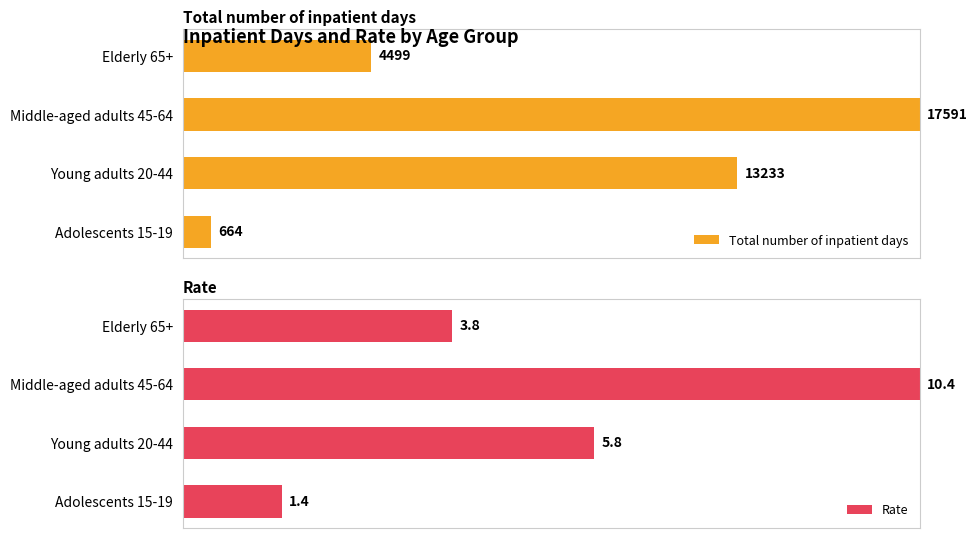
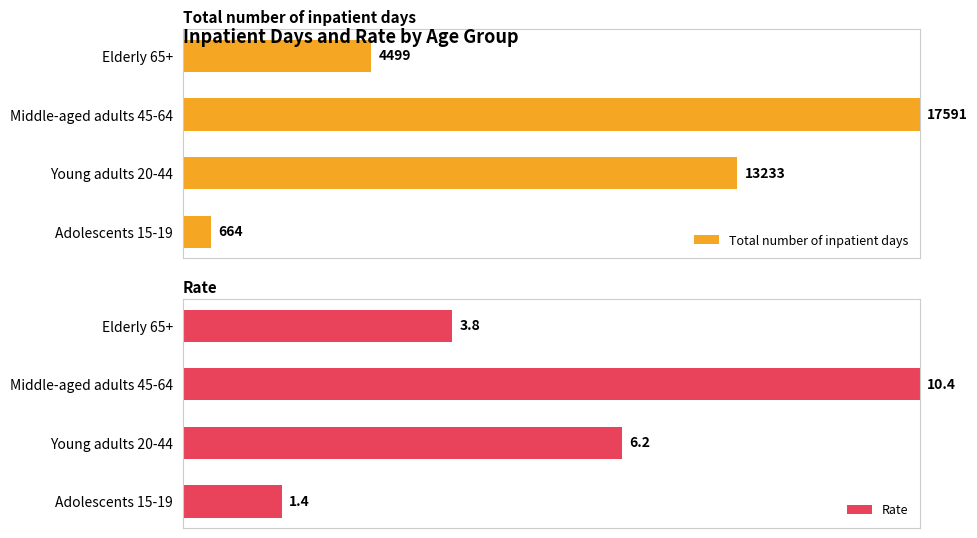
  {
    "Rate": {
-     "Young adults 20-44": 5.8
+     "Young adults 20-44": 6.2
    }
  }
